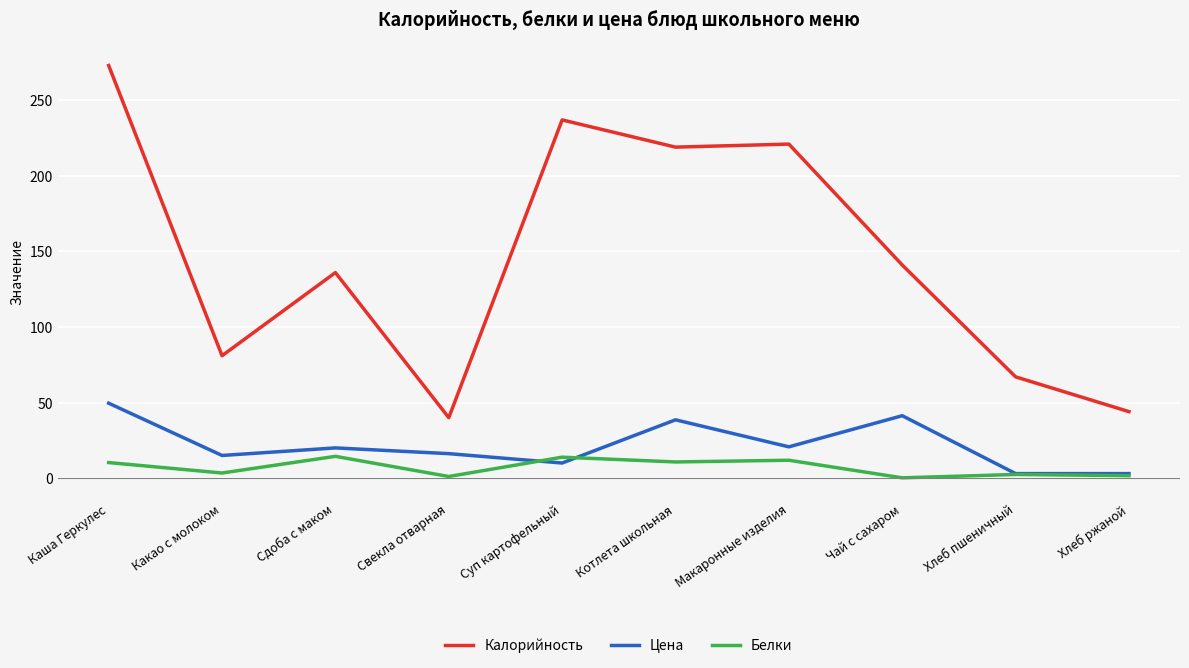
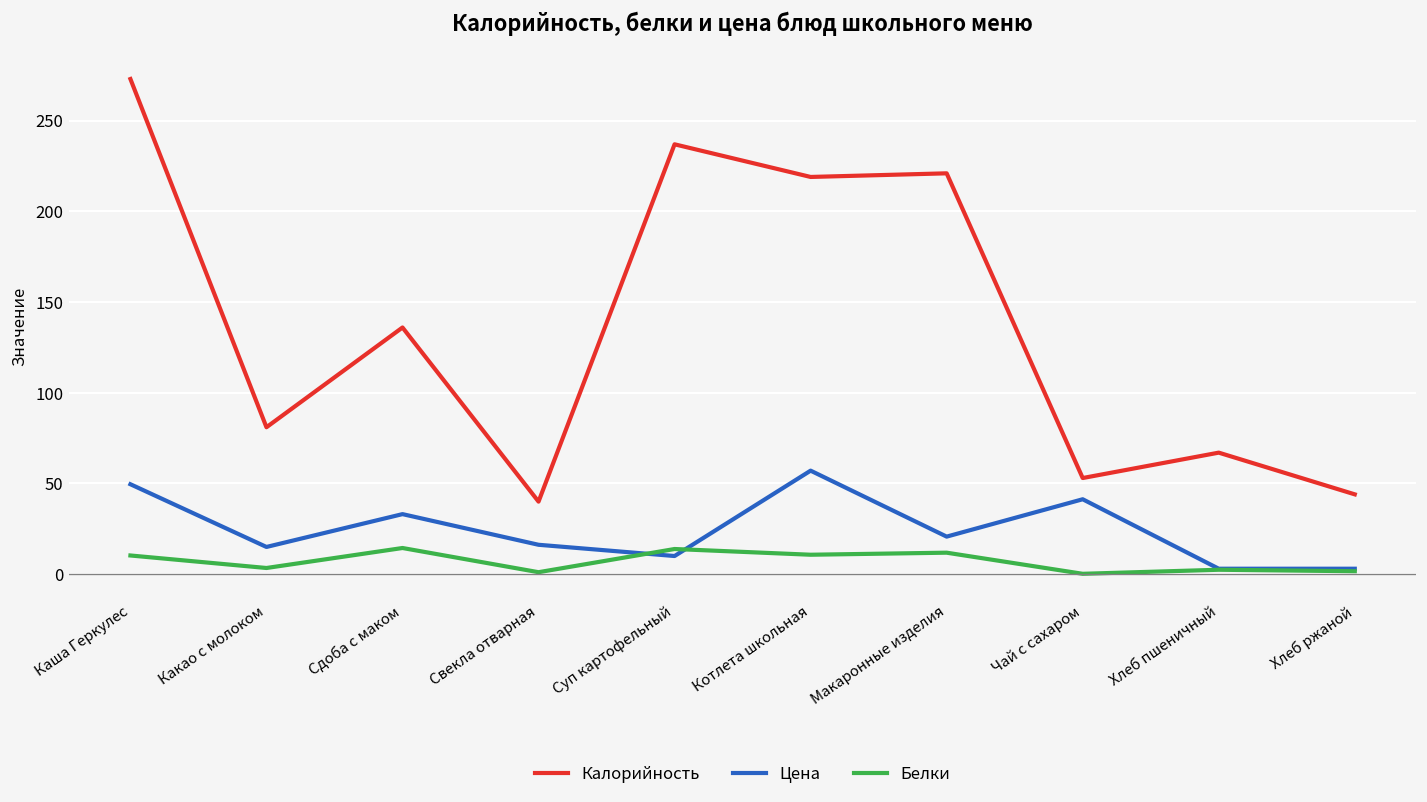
  {
    "Калорийность": {
      "Каша Геркулес": 273,
      "Какао с молоком": 81,
      "Сдоба с маком": 136,
      "Свекла отварная": 40,
      "Суп картофельный": 237,
      "Котлета школьная": 219,
      "Макаронные изделия": 221,
-     "Чай с сахаром": 141,
+     "Чай с сахаром": 53,
      "Хлеб пшеничный": 67,
      "Хлеб ржаной": 44
    },
    "Цена": {
      "Каша Геркулес": 50,
      "Какао с молоком": 15,
-     "Сдоба с маком": 20,
+     "Сдоба с маком": 33,
      "Свекла отварная": 16,
      "Суп картофельный": 10,
-     "Котлета школьная": 39,
+     "Котлета школьная": 57,
      "Макаронные изделия": 21,
      "Чай с сахаром": 41
    },
    "Белки": {
      "Каша Геркулес": 10,
      "Какао с молоком": 3,
      "Сдоба с маком": 14,
      "Свекла отварная": 1,
      "Суп картофельный": 14,
      "Котлета школьная": 11,
      "Макаронные изделия": 12,
      "Чай с сахаром": 0
    }
  }
